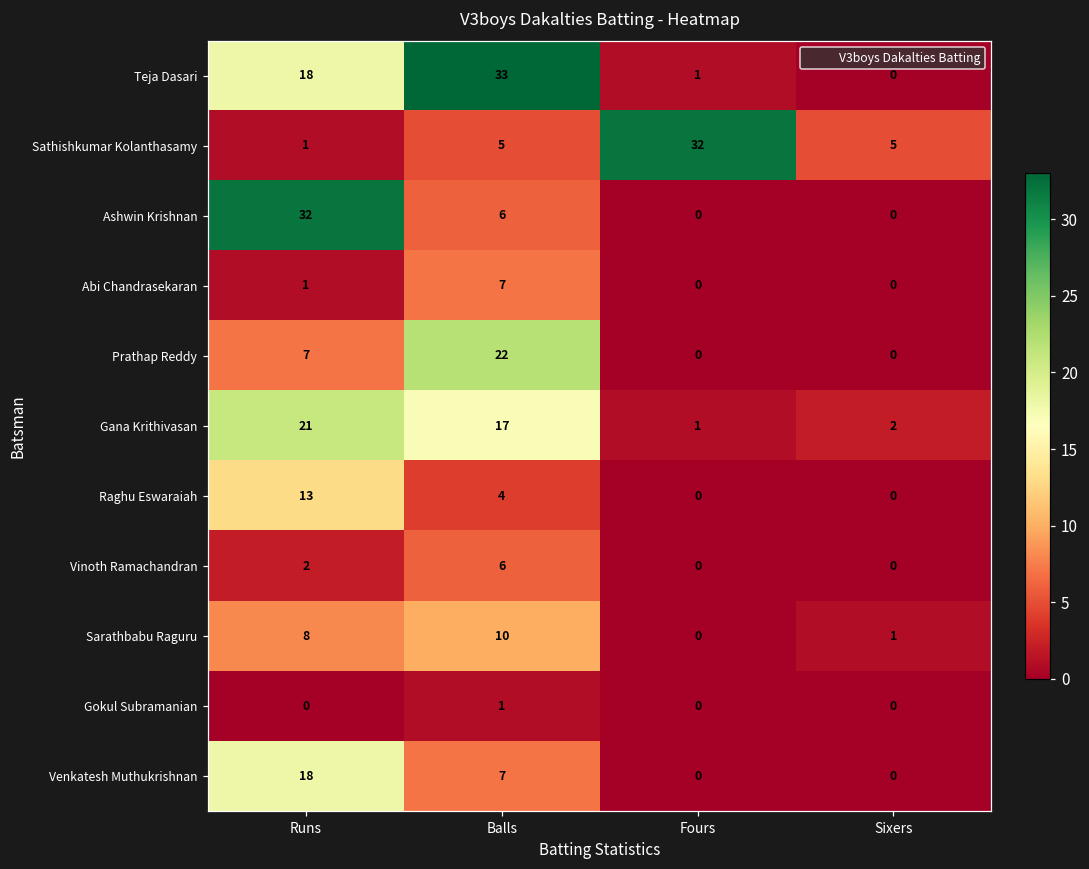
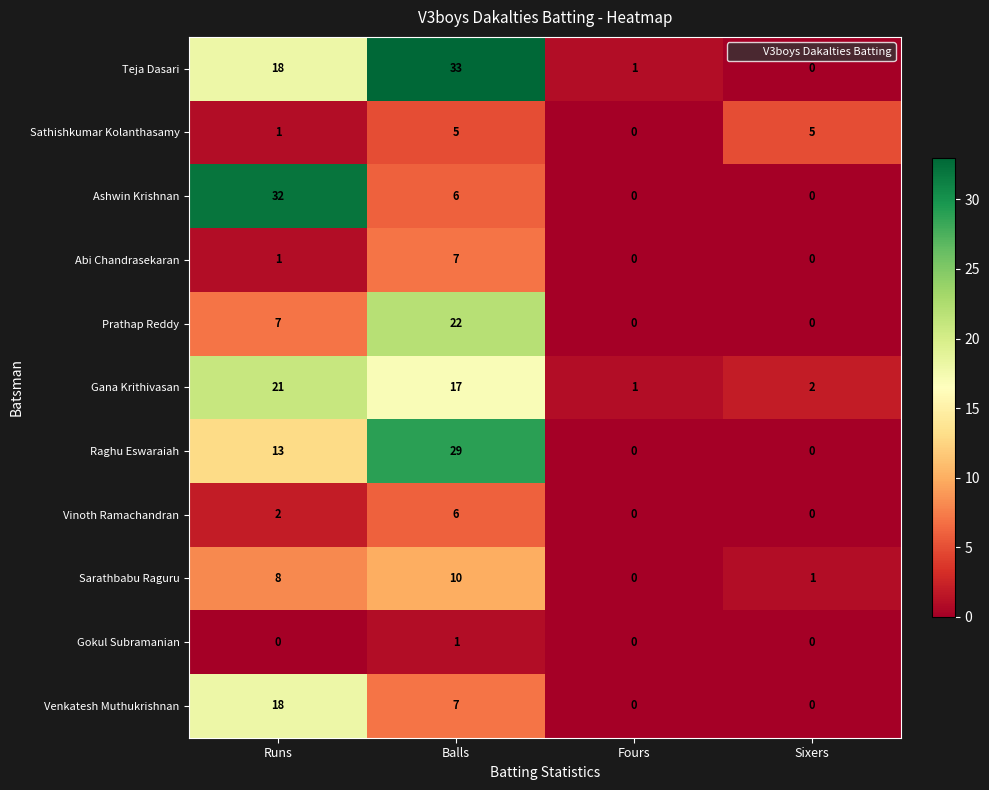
  {
    "Teja Dasari": {
      "Runs": 18,
      "Balls": 33,
      "Fours": 1,
      "Sixers": 0
    },
    "Sathishkumar Kolanthasamy": {
      "Runs": 1,
      "Balls": 5,
-     "Fours": 32,
+     "Fours": 0,
      "Sixers": 5
    },
    "Ashwin Krishnan": {
      "Runs": 32,
      "Balls": 6,
      "Fours": 0,
      "Sixers": 0
    },
    "Abi Chandrasekaran": {
      "Runs": 1,
      "Balls": 7,
      "Fours": 0,
      "Sixers": 0
    },
    "Prathap Reddy": {
      "Runs": 7,
      "Balls": 22,
      "Fours": 0,
      "Sixers": 0
    },
    "Gana Krithivasan": {
      "Runs": 21,
      "Balls": 17,
      "Fours": 1,
      "Sixers": 2
    },
    "Raghu Eswaraiah": {
      "Runs": 13,
-     "Balls": 4,
+     "Balls": 29,
      "Fours": 0,
      "Sixers": 0
    },
    "Vinoth Ramachandran": {
      "Runs": 2,
      "Balls": 6,
      "Fours": 0,
      "Sixers": 0
    },
    "Sarathbabu Raguru": {
      "Runs": 8,
      "Balls": 10,
      "Fours": 0,
      "Sixers": 1
    },
    "Gokul Subramanian": {
      "Runs": 0,
      "Balls": 1,
      "Fours": 0,
      "Sixers": 0
    },
    "Venkatesh Muthukrishnan": {
      "Runs": 18,
      "Balls": 7,
      "Fours": 0,
      "Sixers": 0
    }
  }
